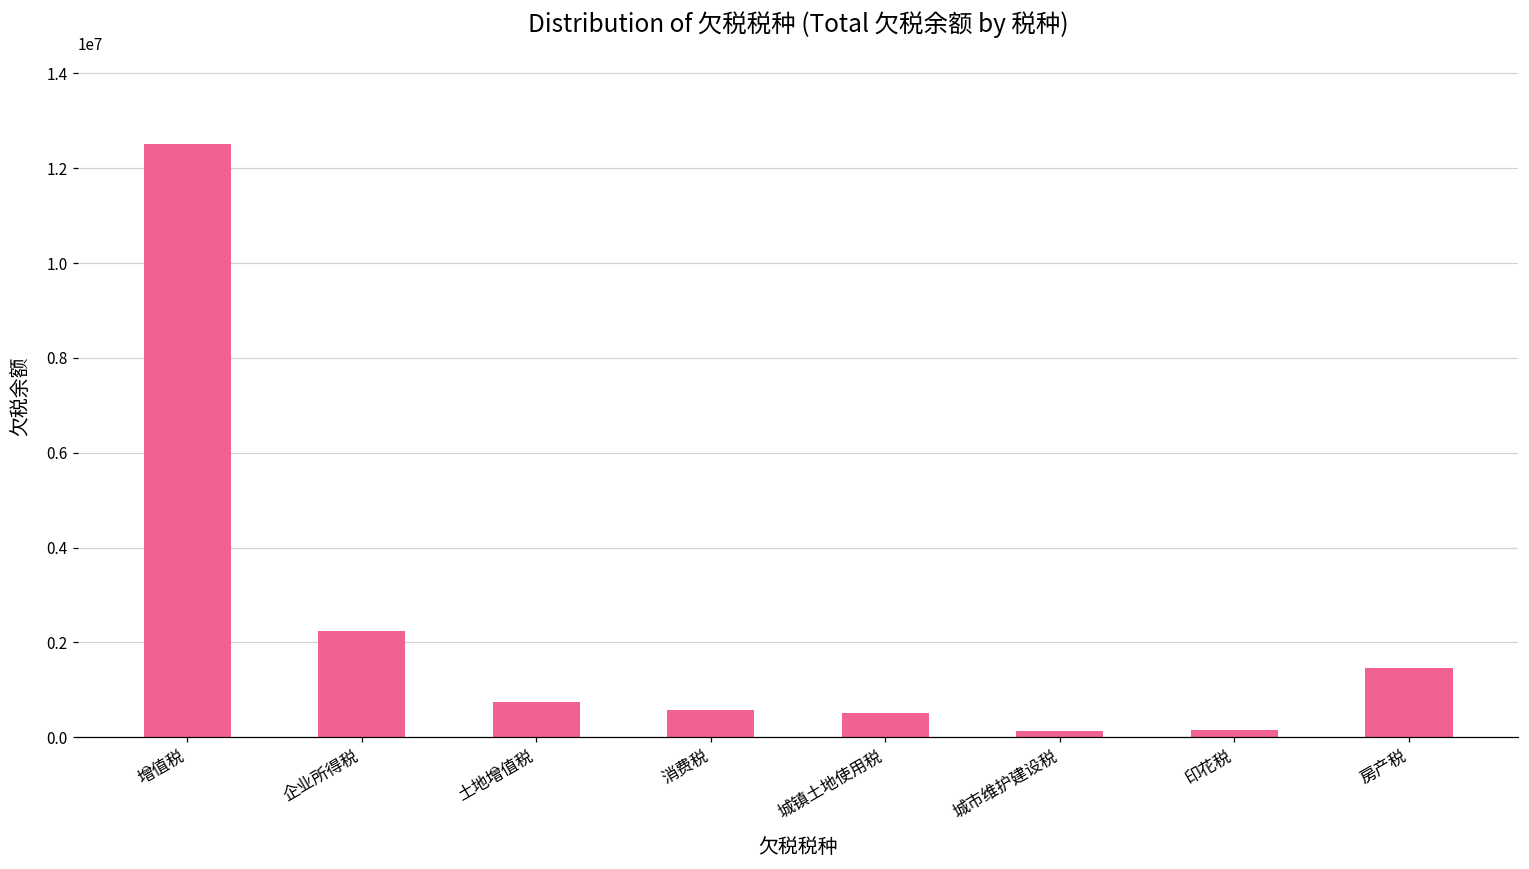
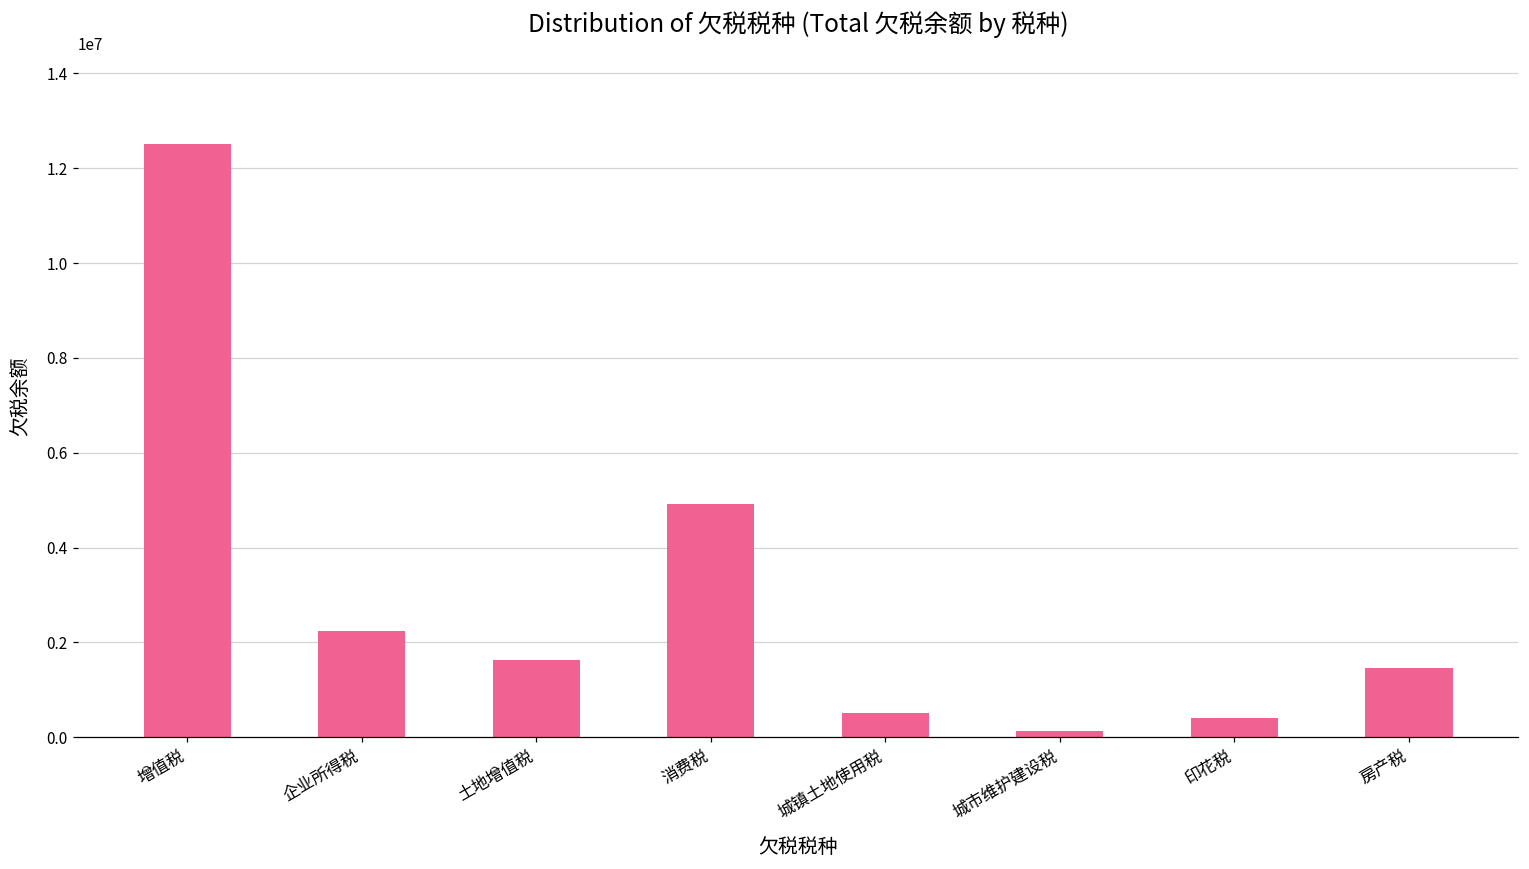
  {
    "增值税": 12500000,
    "企业所得税": 2200000,
-   "土地增值税": 700000,
-   "消费税": 600000,
+   "土地增值税": 1600000,
+   "消费税": 4900000,
    "城镇土地使用税": 500000,
    "城市维护建设税": 100000,
-   "印花税": 200000,
+   "印花税": 400000,
    "房产税": 1500000
  }
